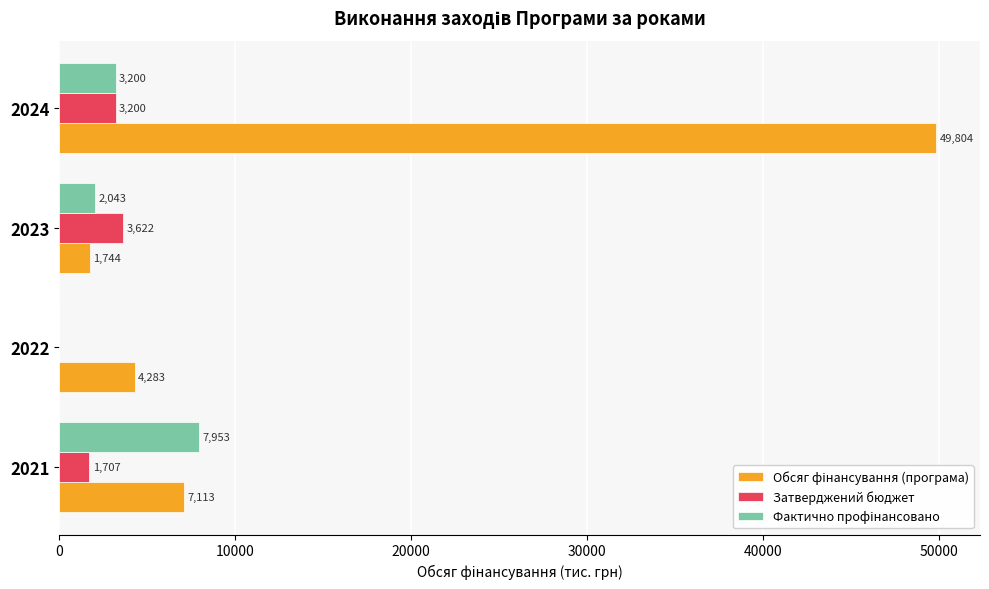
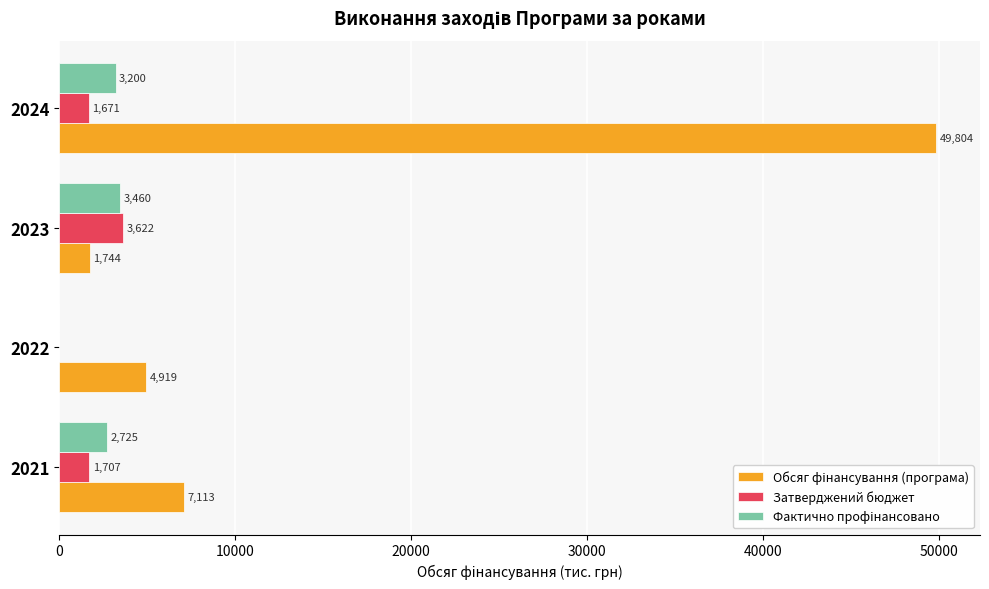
  {
    "Обсяг фінансування (програма)": {
      "2024": "49,804",
      "2023": "1,744",
-     "2022": "4,283",
+     "2022": "4,919",
      "2021": "7,113"
    },
    "Затверджений бюджет": {
-     "2024": "3,200",
+     "2024": "1,671",
      "2023": "3,622",
      "2021": "1,707"
    },
    "Фактично профінансовано": {
      "2024": "3,200",
-     "2023": "2,043",
-     "2021": "7,953"
+     "2023": "3,460",
+     "2021": "2,725"
    }
  }
